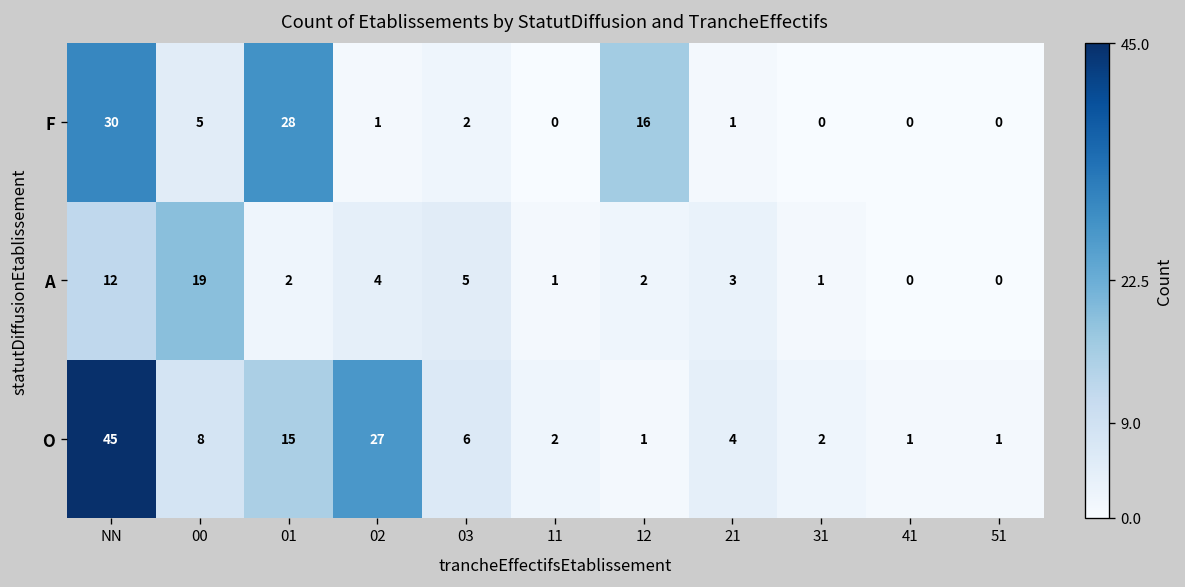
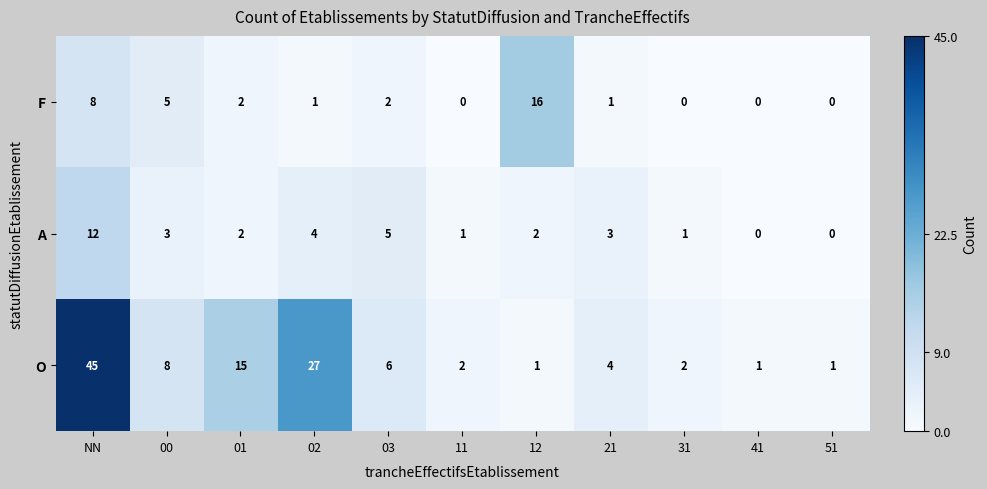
  {
    "F": {
-     "NN": 30,
+     "NN": 8,
      "00": 5,
-     "01": 28,
+     "01": 2,
      "02": 1,
      "03": 2,
      "11": 0,
      "12": 16,
      "21": 1,
      "31": 0,
      "41": 0,
      "51": 0
    },
    "A": {
      "NN": 12,
-     "00": 19,
+     "00": 3,
      "01": 2,
      "02": 4,
      "03": 5,
      "11": 1,
      "12": 2,
      "21": 3,
      "31": 1,
      "41": 0,
      "51": 0
    },
    "O": {
      "NN": 45,
      "00": 8,
      "01": 15,
      "02": 27,
      "03": 6,
      "11": 2,
      "12": 1,
      "21": 4,
      "31": 2,
      "41": 1,
      "51": 1
    }
  }
